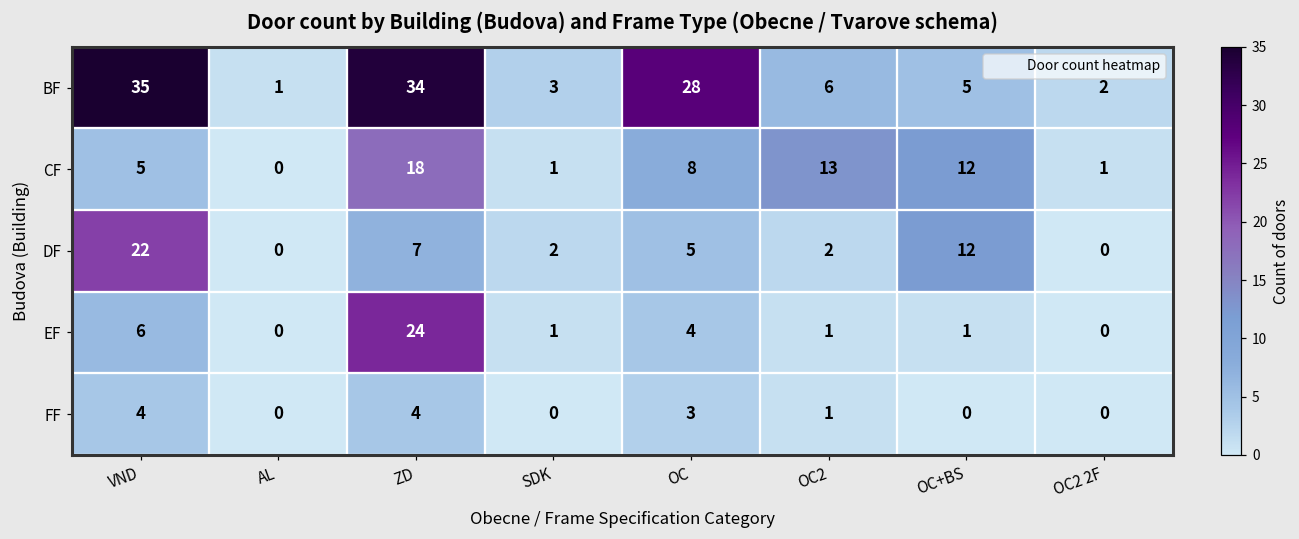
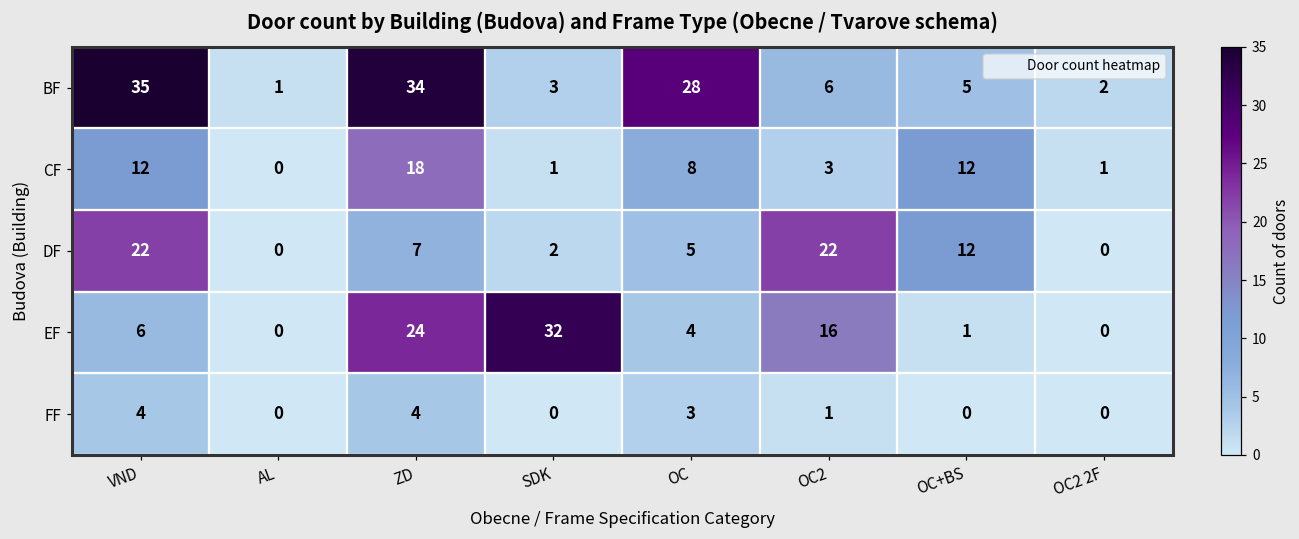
  {
    "BF": {
      "VND": 35,
      "AL": 1,
      "ZD": 34,
      "SDK": 3,
      "OC": 28,
      "OC2": 6,
      "OC+BS": 5
    },
    "CF": {
-     "VND": 5,
+     "VND": 12,
      "AL": 0,
      "ZD": 18,
      "SDK": 1,
      "OC": 8,
-     "OC2": 13,
+     "OC2": 3,
      "OC+BS": 12,
      "OC2 2F": 1
    },
    "DF": {
      "VND": 22,
      "AL": 0,
      "ZD": 7,
      "SDK": 2,
      "OC": 5,
-     "OC2": 2,
+     "OC2": 22,
      "OC+BS": 12,
      "OC2 2F": 0
    },
    "EF": {
      "VND": 6,
      "AL": 0,
      "ZD": 24,
-     "SDK": 1,
+     "SDK": 32,
      "OC": 4,
-     "OC2": 1,
+     "OC2": 16,
      "OC+BS": 1,
      "OC2 2F": 0
    },
    "FF": {
      "VND": 4,
      "AL": 0,
      "ZD": 4,
      "SDK": 0,
      "OC": 3,
      "OC2": 1,
      "OC+BS": 0,
      "OC2 2F": 0
    }
  }
